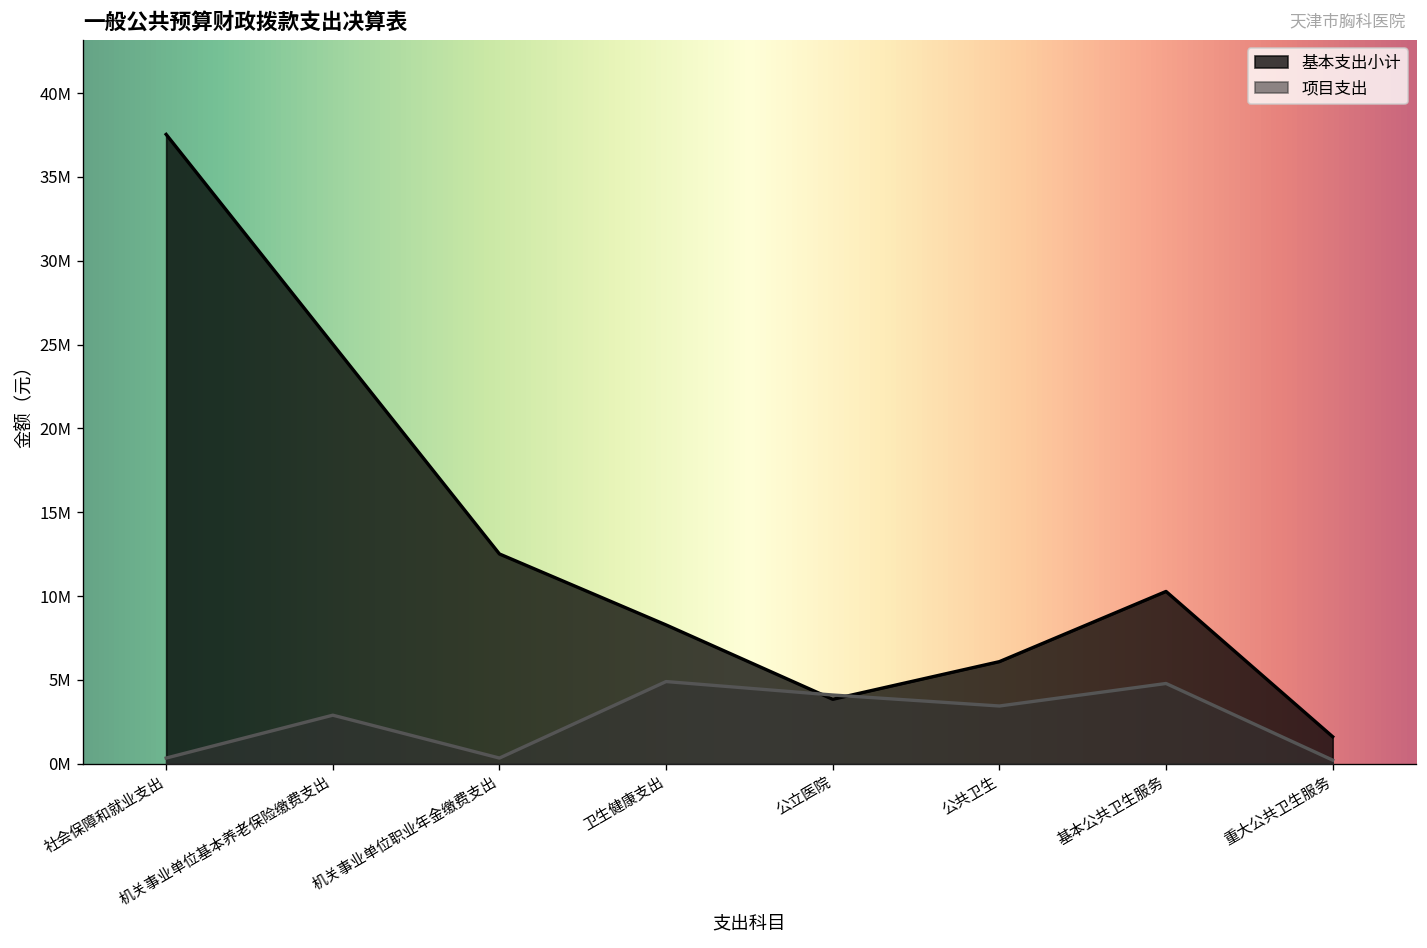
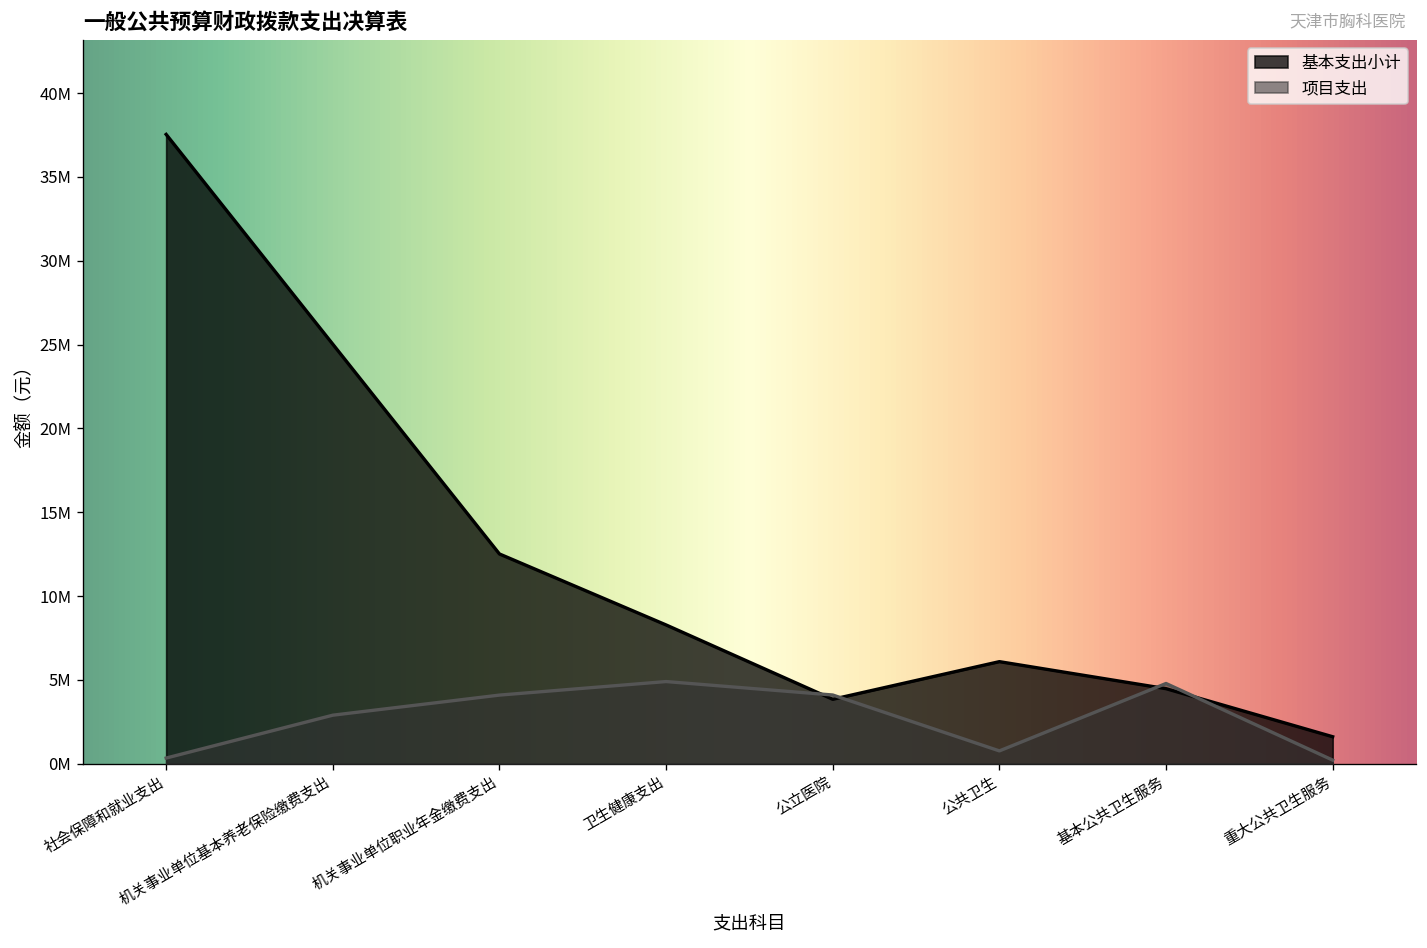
  {
    "基本支出小计": {
      "社会保障和就业支出": 37500000,
      "机关事业单位基本养老保险缴费支出": 25000000,
      "机关事业单位职业年金缴费支出": 12500000,
      "卫生健康支出": 8300000,
      "公立医院": 3800000,
      "公共卫生": 6100000,
-     "基本公共卫生服务": 10300000,
+     "基本公共卫生服务": 4500000,
      "重大公共卫生服务": 1600000
    },
    "项目支出": {
      "社会保障和就业支出": 300000,
      "机关事业单位基本养老保险缴费支出": 2900000,
-     "机关事业单位职业年金缴费支出": 300000,
+     "机关事业单位职业年金缴费支出": 4100000,
      "卫生健康支出": 4900000,
      "公立医院": 4100000,
-     "公共卫生": 3400000,
+     "公共卫生": 800000,
      "基本公共卫生服务": 4800000,
      "重大公共卫生服务": 200000
    }
  }
